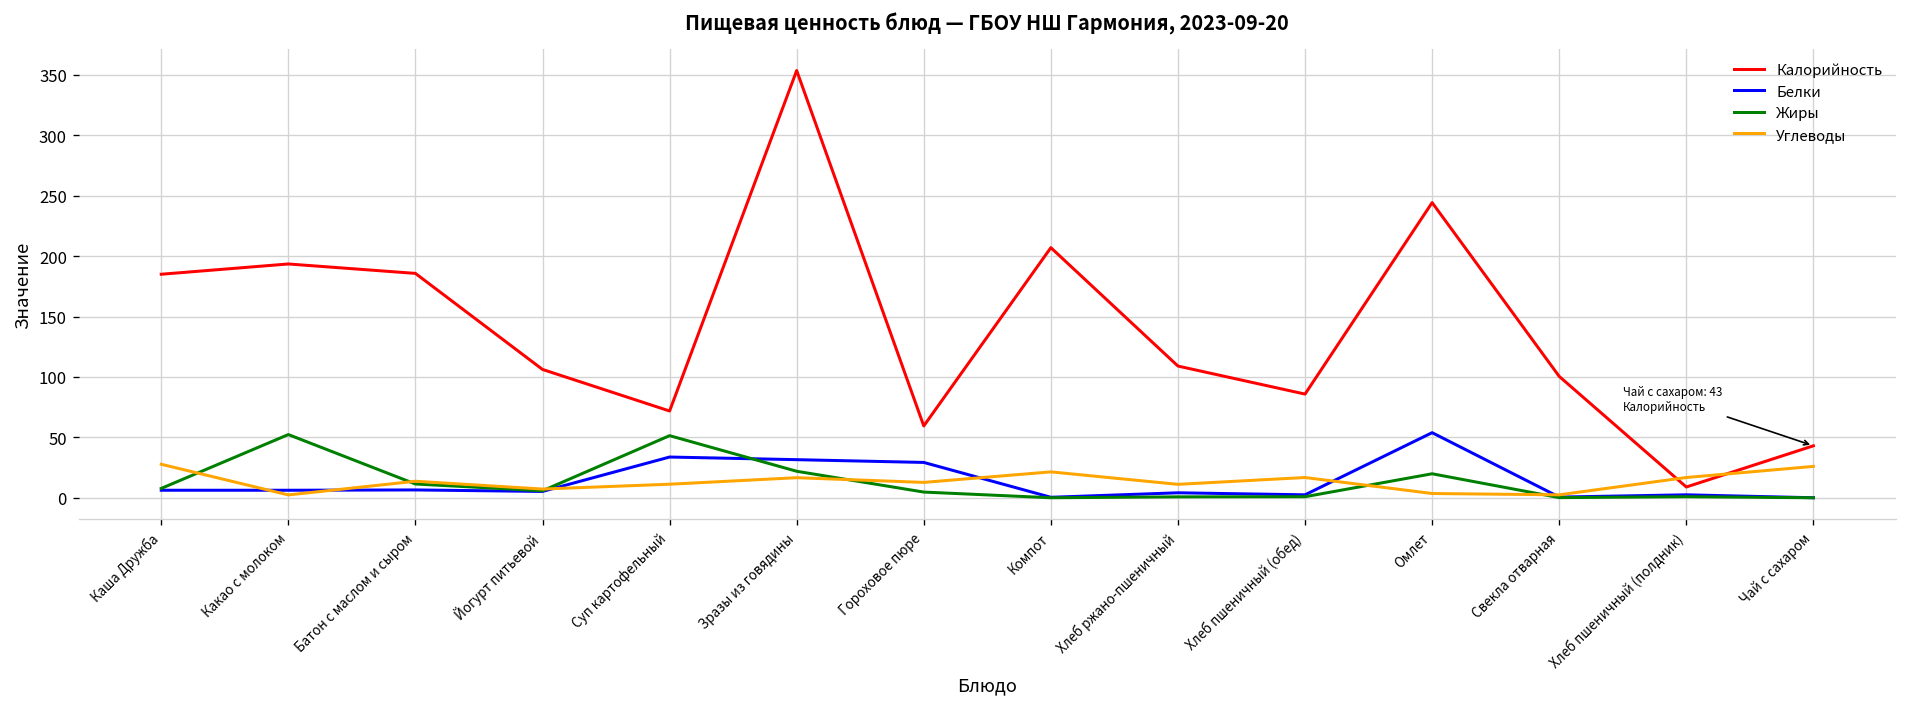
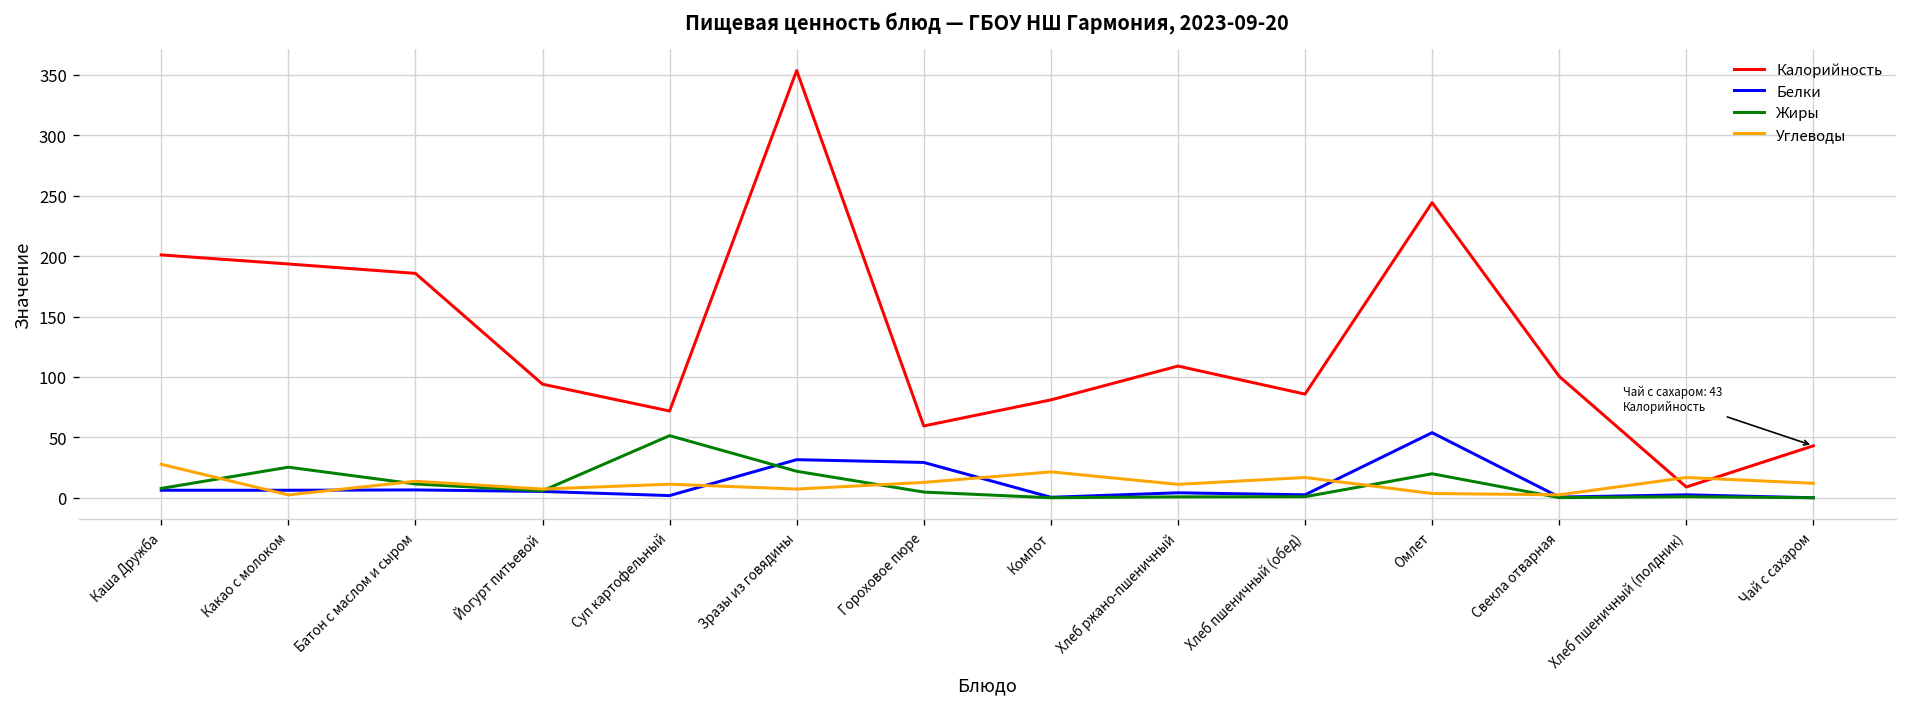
  {
    "Калорийность": {
-     "Каша Дружба": 185,
+     "Каша Дружба": 201,
      "Какао с молоком": 194,
      "Батон с маслом и сыром": 186,
-     "Йогурт питьевой": 106,
+     "Йогурт питьевой": 94,
      "Суп картофельный": 72,
      "Зразы из говядины": 354,
      "Гороховое пюре": 59,
-     "Компот": 207,
+     "Компот": 81,
      "Хлеб ржано-пшеничный": 109,
      "Хлеб пшеничный (обед)": 86,
      "Омлет": 244,
      "Свекла отварная": 100,
      "Хлеб пшеничный (полдник)": 9
    },
    "Белки": {
      "Какао с молоком": 6,
      "Батон с маслом и сыром": 6,
-     "Суп картофельный": 34,
+     "Суп картофельный": 2,
      "Зразы из говядины": 32,
      "Гороховое пюре": 29,
      "Хлеб ржано-пшеничный": 4,
      "Омлет": 54
    },
    "Жиры": {
-     "Какао с молоком": 52,
+     "Какао с молоком": 25,
      "Суп картофельный": 51,
      "Зразы из говядины": 22,
      "Гороховое пюре": 5,
      "Хлеб ржано-пшеничный": 1,
      "Омлет": 20
    },
    "Углеводы": {
      "Каша Дружба": 28,
      "Какао с молоком": 2,
      "Суп картофельный": 11,
-     "Зразы из говядины": 17,
+     "Зразы из говядины": 7,
      "Гороховое пюре": 13,
      "Компот": 21,
      "Хлеб ржано-пшеничный": 11,
      "Хлеб пшеничный (обед)": 17,
      "Омлет": 4,
      "Хлеб пшеничный (полдник)": 17,
-     "Чай с сахаром": 26
+     "Чай с сахаром": 12
    }
  }
